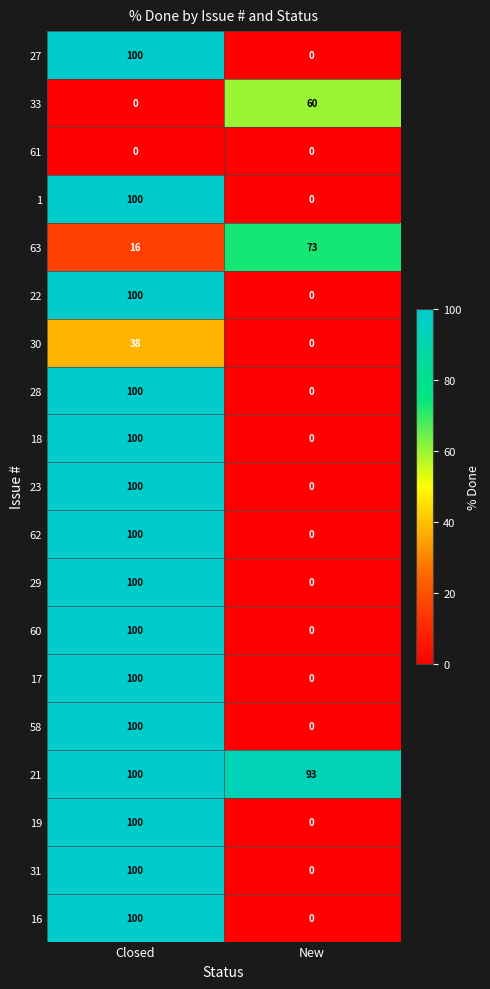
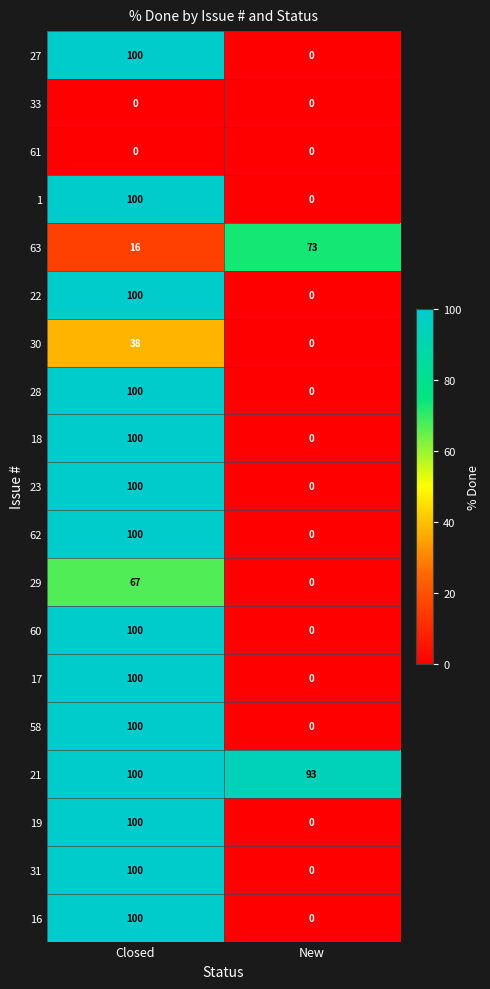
  {
    "27": {
      "Closed": 100,
      "New": 0
    },
    "33": {
      "Closed": 0,
-     "New": 60
+     "New": 0
    },
    "61": {
      "Closed": 0,
      "New": 0
    },
    "1": {
      "Closed": 100,
      "New": 0
    },
    "63": {
      "Closed": 16,
      "New": 73
    },
    "22": {
      "Closed": 100,
      "New": 0
    },
    "30": {
      "Closed": 38,
      "New": 0
    },
    "28": {
      "Closed": 100,
      "New": 0
    },
    "18": {
      "Closed": 100,
      "New": 0
    },
    "23": {
      "Closed": 100,
      "New": 0
    },
    "62": {
      "Closed": 100,
      "New": 0
    },
    "29": {
-     "Closed": 100,
+     "Closed": 67,
      "New": 0
    },
    "60": {
      "Closed": 100,
      "New": 0
    },
    "17": {
      "Closed": 100,
      "New": 0
    },
    "58": {
      "Closed": 100,
      "New": 0
    },
    "21": {
      "Closed": 100,
      "New": 93
    },
    "19": {
      "Closed": 100,
      "New": 0
    },
    "31": {
      "Closed": 100,
      "New": 0
    },
    "16": {
      "Closed": 100,
      "New": 0
    }
  }
